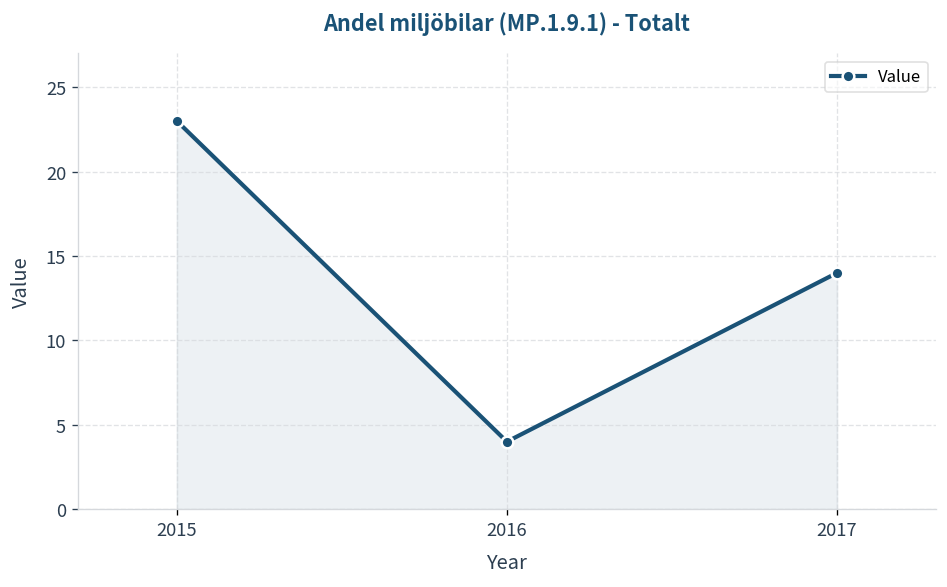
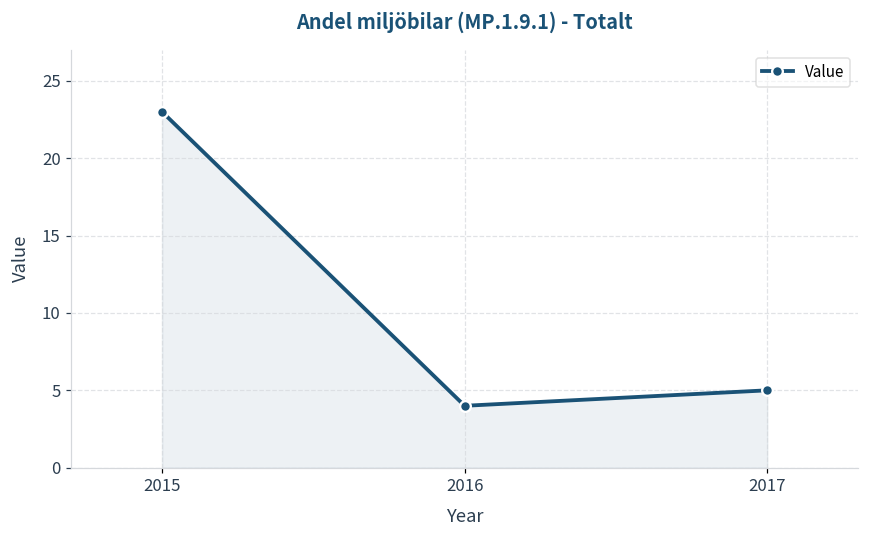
  {
    "2015": 23,
    "2016": 4,
-   "2017": 14
+   "2017": 5
  }
